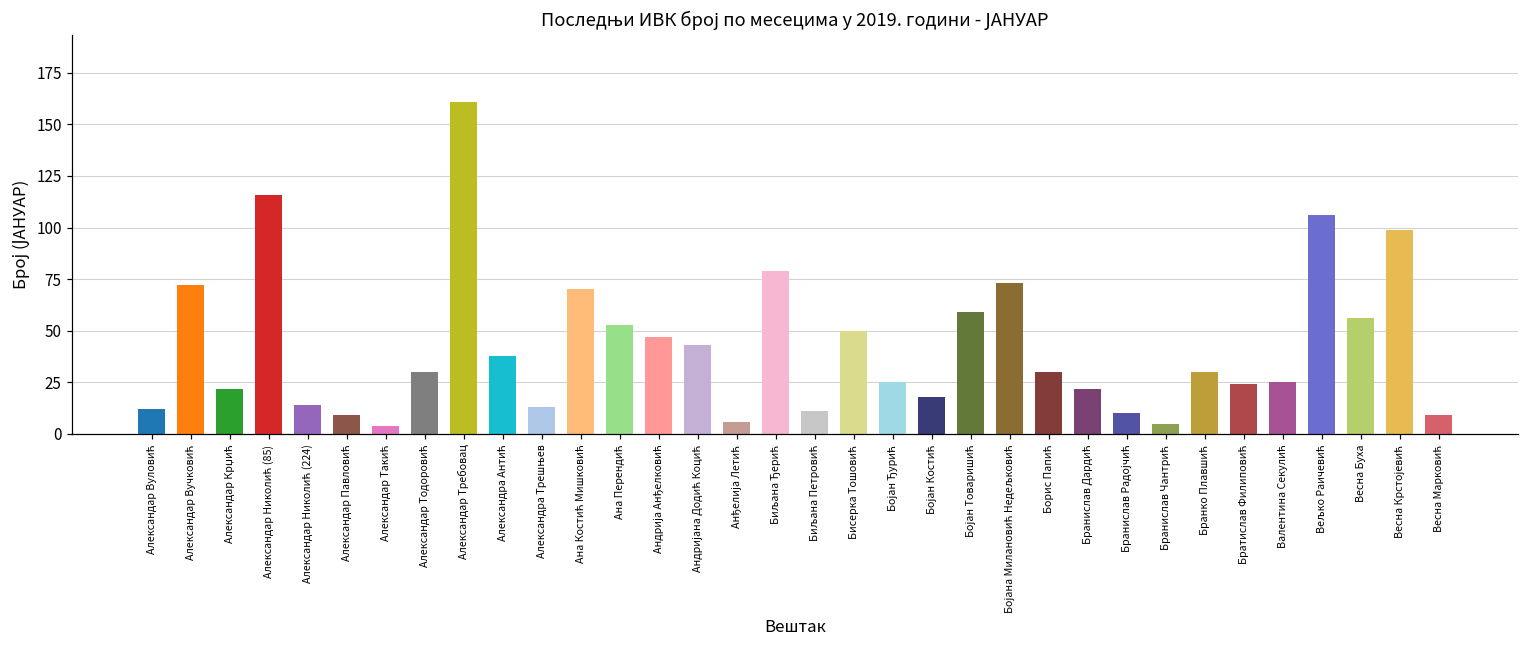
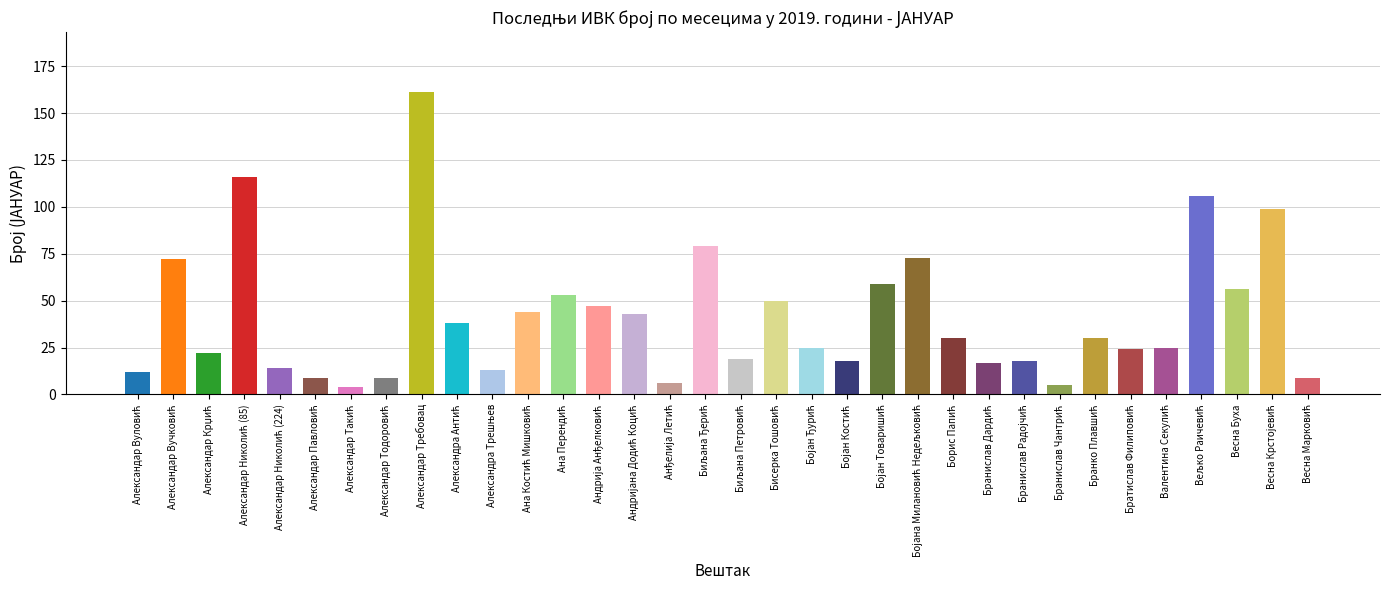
  {
    "Александар Вуловић": 12,
    "Александар Вучковић": 72,
    "Александар Крџић": 22,
    "Александар Николић (85)": 116,
    "Александар Николић (224)": 14,
    "Александар Павловић": 9,
    "Александар Такић": 4,
-   "Александар Тодоровић": 30,
+   "Александар Тодоровић": 9,
    "Александар Требовац": 161,
    "Александра Антић": 38,
    "Александра Трешњев": 13,
-   "Ана Костић Мишковић": 70,
+   "Ана Костић Мишковић": 44,
    "Ана Перендић": 53,
    "Андрија Анђелковић": 47,
    "Андријана Додић Коцић": 43,
    "Анђелија Летић": 6,
    "Биљана Ђерић": 79,
-   "Биљана Петровић": 11,
+   "Биљана Петровић": 19,
    "Бисерка Тошовић": 50,
    "Бојан Ђурић": 25,
    "Бојан Костић": 18,
    "Бојан Товаришић": 59,
    "Бојана Милановић Недељковић": 73,
    "Борис Папић": 30,
-   "Бранислав Дардић": 22,
-   "Бранислав Радојчић": 10,
+   "Бранислав Дардић": 17,
+   "Бранислав Радојчић": 18,
    "Бранислав Чантрић": 5,
    "Бранко Плавшић": 30,
    "Братислав Филиповић": 24,
    "Валентина Секулић": 25,
    "Вељко Раичевић": 106,
    "Весна Буха": 56,
    "Весна Крстојевић": 99,
    "Весна Марковић": 9
  }
